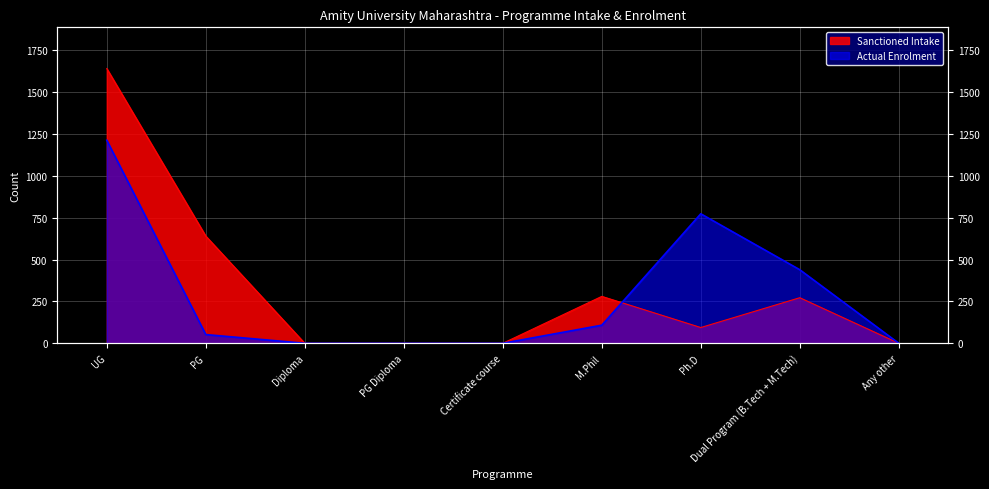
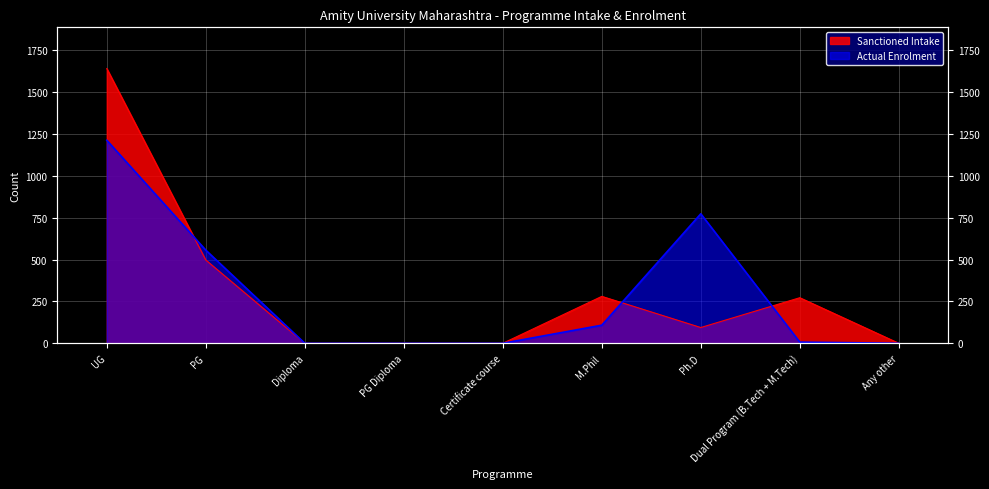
  {
    "Sanctioned Intake": {
      "UG": 1640,
-     "PG": 640,
+     "PG": 500,
      "M.Phil": 280,
      "Ph.D": 90,
      "Dual Program (B.Tech + M.Tech)": 270
    },
    "Actual Enrolment": {
      "UG": 1210,
-     "PG": 50,
+     "PG": 560,
      "M.Phil": 110,
      "Ph.D": 770,
-     "Dual Program (B.Tech + M.Tech)": 440
+     "Dual Program (B.Tech + M.Tech)": 10
    }
  }
